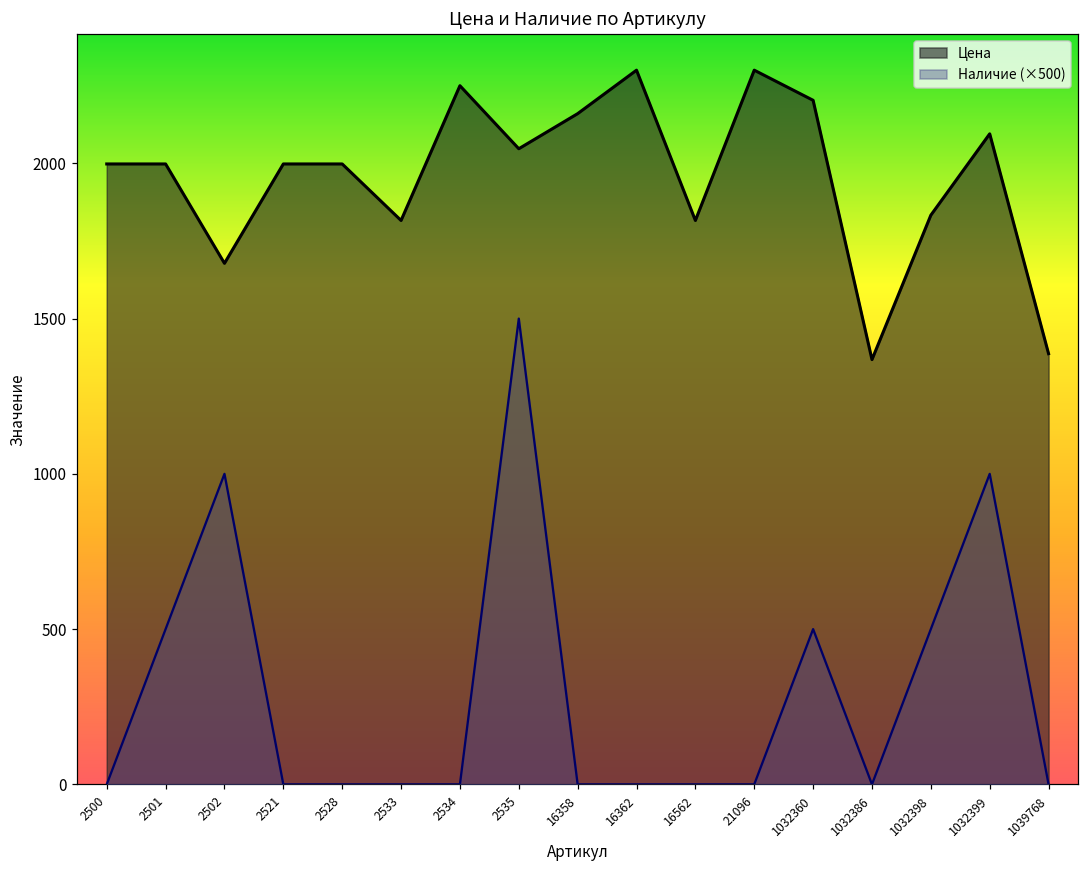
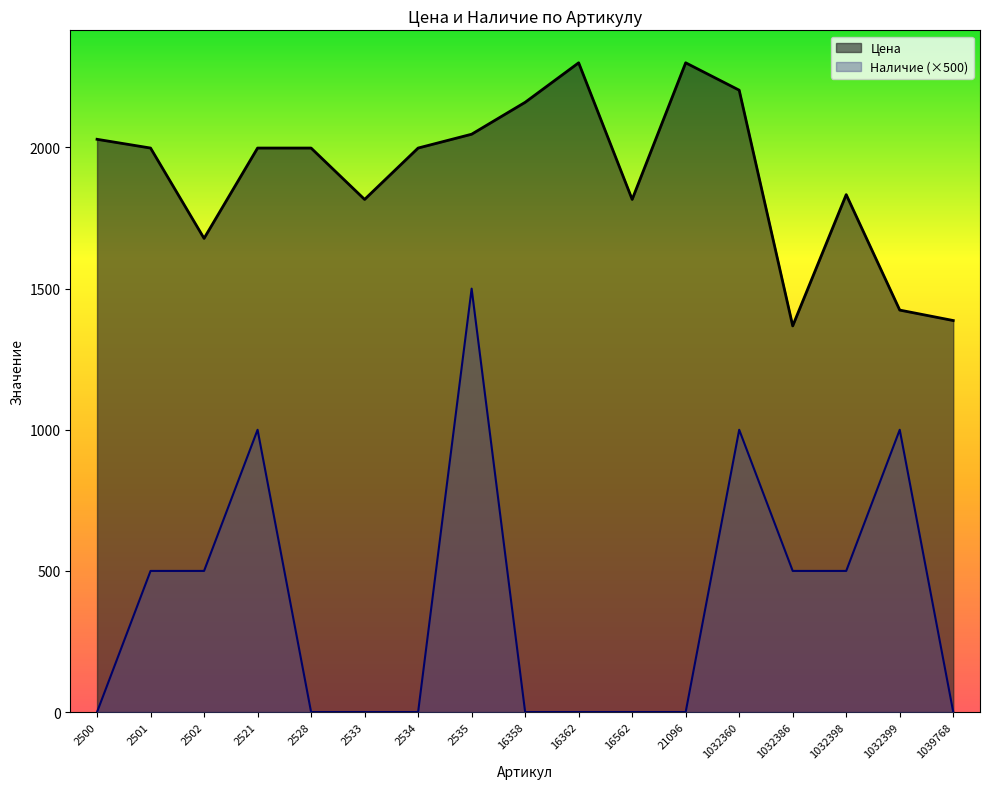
  {
    "Цена": {
-     "2500": 2000,
+     "2500": 2030,
      "2501": 2000,
      "2502": 1680,
      "2521": 2000,
      "2528": 2000,
      "2533": 1820,
-     "2534": 2250,
+     "2534": 2000,
      "2535": 2050,
      "16358": 2160,
      "16362": 2300,
      "16562": 1820,
      "21096": 2300,
      "1032360": 2200,
      "1032386": 1370,
      "1032398": 1830,
-     "1032399": 2100,
+     "1032399": 1420,
      "1039768": 1390
    },
    "Наличие (×500)": {
      "2500": 0,
      "2501": 500,
-     "2502": 1000,
-     "2521": 0,
+     "2502": 500,
+     "2521": 1000,
      "2528": 0,
      "2533": 0,
      "2534": 0,
      "2535": 1500,
      "16358": 0,
      "16362": 0,
      "16562": 0,
      "21096": 0,
-     "1032360": 500,
-     "1032386": 0,
+     "1032360": 1000,
+     "1032386": 500,
      "1032398": 500,
      "1032399": 1000,
      "1039768": 0
    }
  }
